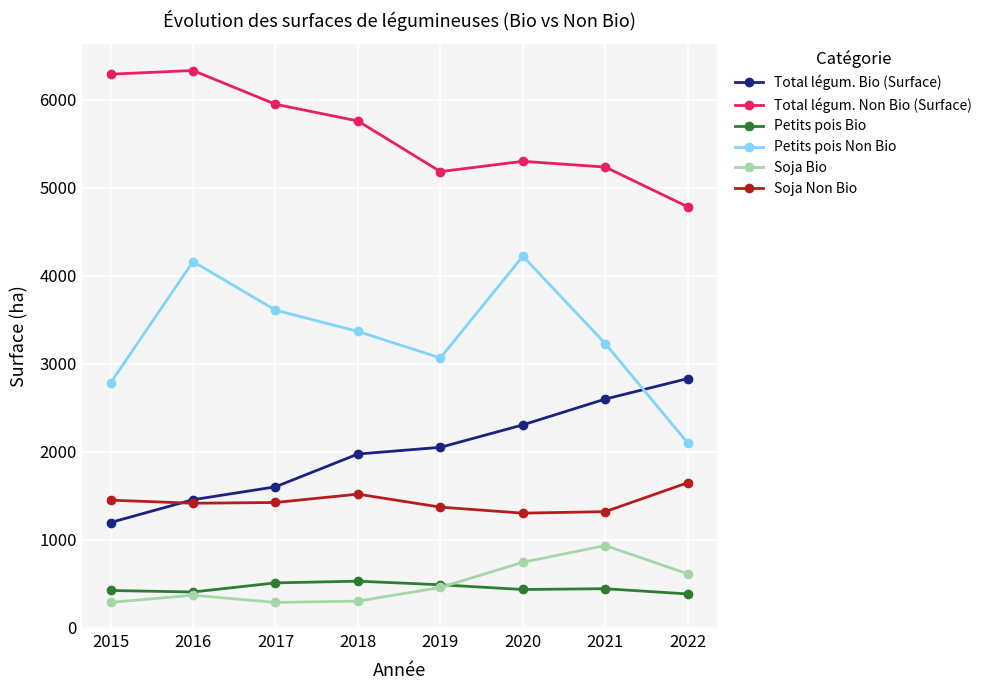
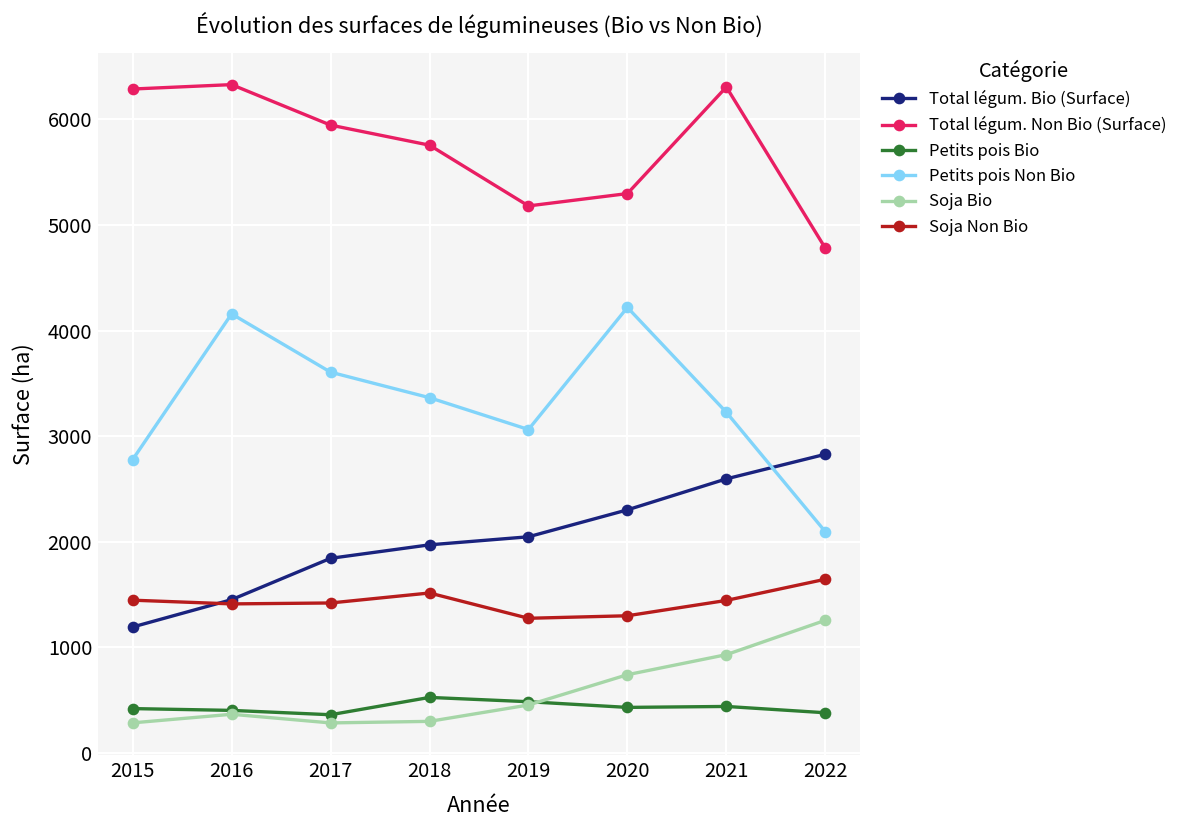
  {
    "Total légum. Bio (Surface)": {
      "2015": 1200,
      "2016": 1500,
-     "2017": 1600,
+     "2017": 1800,
      "2018": 2000,
      "2019": 2000,
      "2020": 2300,
      "2021": 2600,
      "2022": 2800
    },
    "Total légum. Non Bio (Surface)": {
      "2015": 6300,
      "2016": 6300,
      "2017": 5900,
      "2018": 5800,
      "2019": 5200,
      "2020": 5300,
-     "2021": 5200,
+     "2021": 6300,
      "2022": 4800
    },
    "Petits pois Bio": {
      "2015": 400,
      "2016": 400,
-     "2017": 500,
+     "2017": 400,
      "2018": 500,
      "2019": 500,
      "2020": 400,
      "2021": 400,
      "2022": 400
    },
    "Petits pois Non Bio": {
      "2015": 2800,
      "2016": 4200,
      "2017": 3600,
      "2018": 3400,
      "2019": 3100,
      "2020": 4200,
      "2021": 3200,
      "2022": 2100
    },
    "Soja Bio": {
      "2015": 300,
      "2016": 400,
      "2017": 300,
      "2018": 300,
      "2019": 500,
      "2020": 700,
      "2021": 900,
-     "2022": 600
+     "2022": 1300
    },
    "Soja Non Bio": {
      "2015": 1400,
      "2016": 1400,
      "2017": 1400,
      "2018": 1500,
-     "2019": 1400,
+     "2019": 1300,
      "2020": 1300,
-     "2021": 1300,
+     "2021": 1400,
      "2022": 1600
    }
  }
